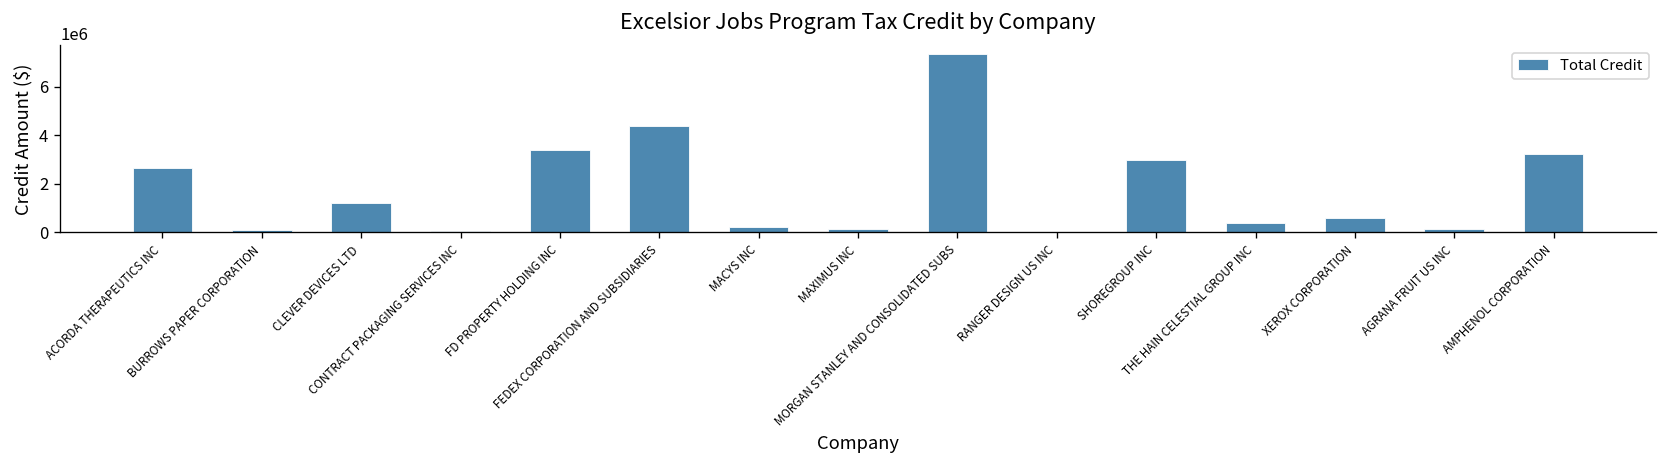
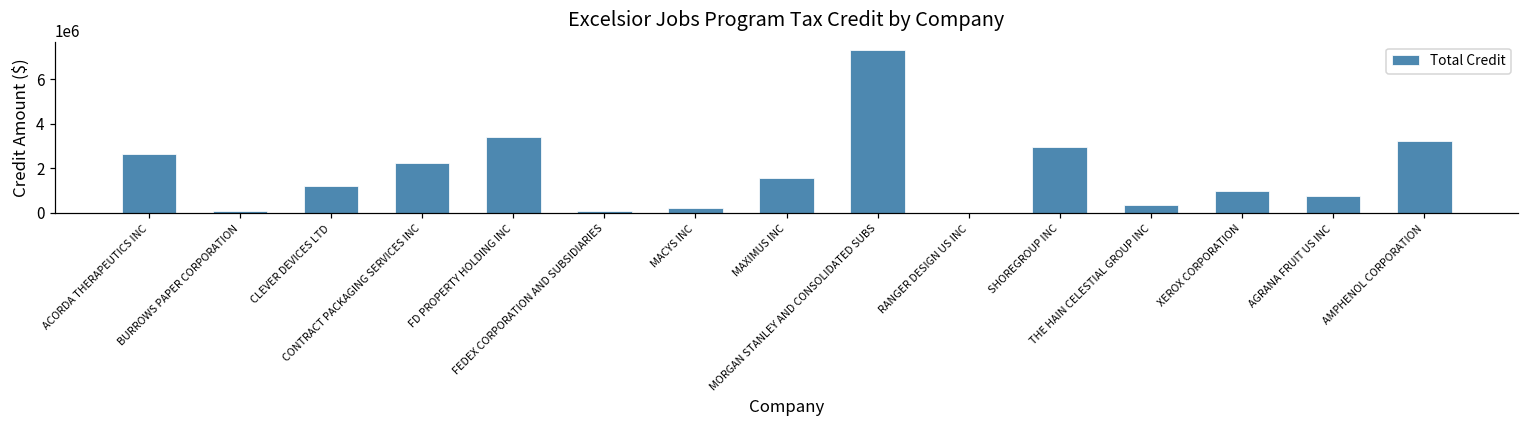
  {
    "ACORDA THERAPEUTICS INC": 2700000,
    "CLEVER DEVICES LTD": 1200000,
-   "CONTRACT PACKAGING SERVICES INC": 0,
+   "CONTRACT PACKAGING SERVICES INC": 2200000,
    "FD PROPERTY HOLDING INC": 3400000,
-   "FEDEX CORPORATION AND SUBSIDIARIES": 4400000,
+   "FEDEX CORPORATION AND SUBSIDIARIES": 100000,
    "MACYS INC": 200000,
-   "MAXIMUS INC": 100000,
+   "MAXIMUS INC": 1600000,
    "MORGAN STANLEY AND CONSOLIDATED SUBS": 7300000,
    "SHOREGROUP INC": 3000000,
    "THE HAIN CELESTIAL GROUP INC": 400000,
-   "XEROX CORPORATION": 600000,
-   "AGRANA FRUIT US INC": 100000,
+   "XEROX CORPORATION": 1000000,
+   "AGRANA FRUIT US INC": 700000,
    "AMPHENOL CORPORATION": 3200000
  }
